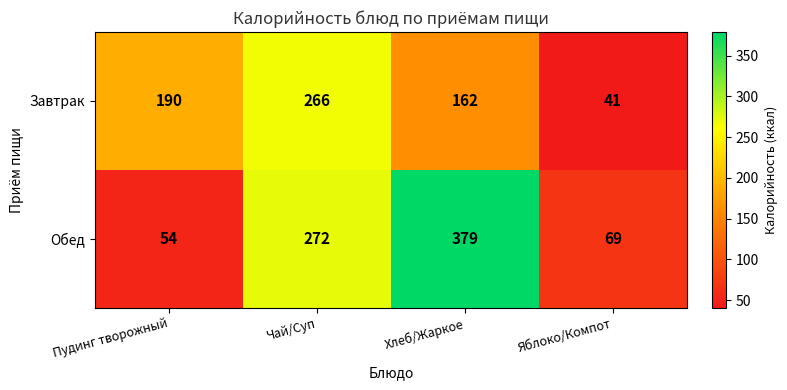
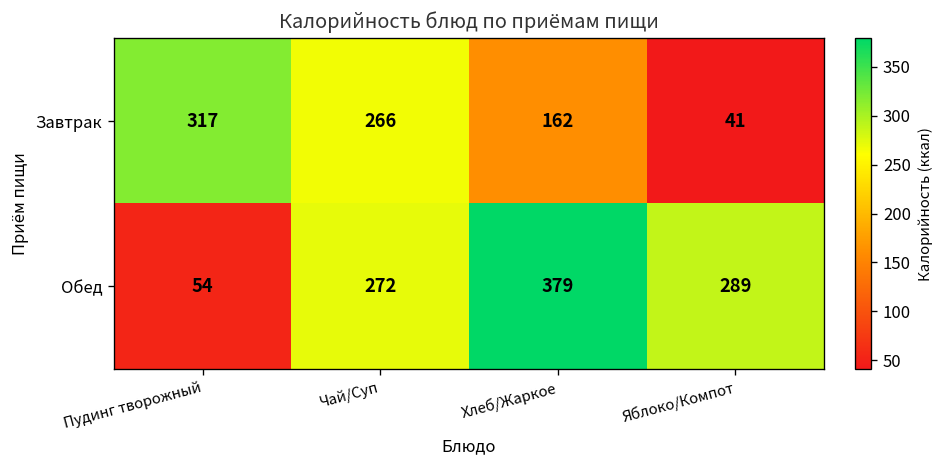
  {
    "Завтрак": {
-     "Пудинг творожный": 190,
+     "Пудинг творожный": 317,
      "Чай/Суп": 266,
      "Хлеб/Жаркое": 162,
      "Яблоко/Компот": 41
    },
    "Обед": {
      "Пудинг творожный": 54,
      "Чай/Суп": 272,
      "Хлеб/Жаркое": 379,
-     "Яблоко/Компот": 69
+     "Яблоко/Компот": 289
    }
  }
